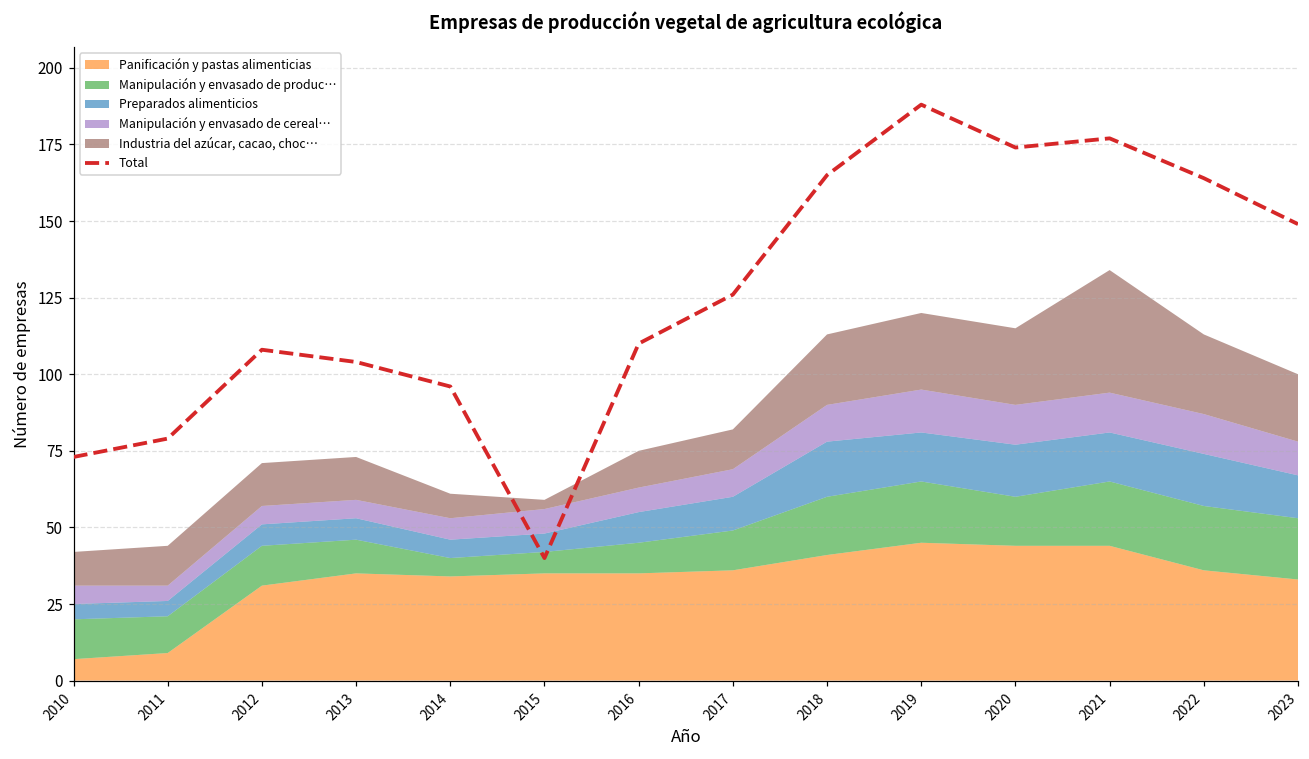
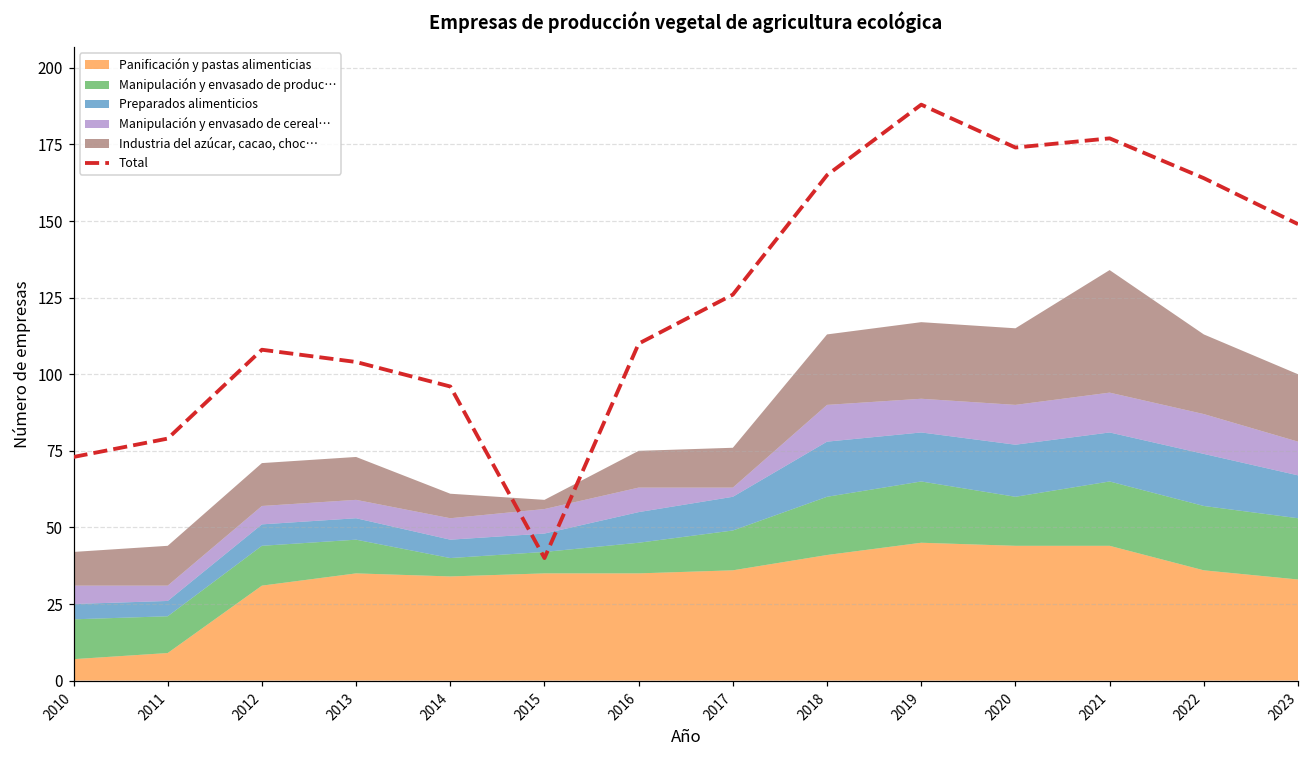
  {
    "Total": {
      "2010": 73,
      "2011": 79,
      "2012": 108,
      "2013": 104,
      "2014": 96,
      "2015": 40,
      "2016": 110,
      "2017": 126,
      "2018": 165,
      "2019": 188,
      "2020": 174,
      "2021": 177,
      "2022": 164,
      "2023": 149
    },
    "Panificación y pastas alimenticias": {
      "2010": 7,
      "2011": 9,
      "2012": 31,
      "2013": 35,
      "2014": 34,
      "2015": 35,
      "2016": 35,
      "2017": 36,
      "2018": 41,
      "2019": 45,
      "2020": 44,
      "2021": 44,
      "2022": 36,
      "2023": 33
    },
    "Manipulación y envasado de produc…": {
      "2010": 13,
      "2011": 12,
      "2012": 13,
      "2013": 11,
      "2014": 6,
      "2015": 7,
      "2016": 10,
      "2017": 13,
      "2018": 19,
      "2019": 20,
      "2020": 16,
      "2021": 21,
      "2022": 21,
      "2023": 20
    },
    "Preparados alimenticios": {
      "2010": 5,
      "2011": 5,
      "2012": 7,
      "2013": 7,
      "2014": 6,
      "2015": 6,
      "2016": 10,
      "2017": 11,
      "2018": 18,
      "2019": 16,
      "2020": 17,
      "2021": 16,
      "2022": 17,
      "2023": 14
    },
    "Manipulación y envasado de cereal…": {
      "2010": 6,
      "2011": 5,
      "2012": 6,
      "2013": 6,
      "2014": 7,
      "2015": 8,
      "2016": 8,
-     "2017": 9,
+     "2017": 3,
      "2018": 12,
-     "2019": 14,
+     "2019": 11,
      "2020": 13,
      "2021": 13,
      "2022": 13,
      "2023": 11
    },
    "Industria del azúcar, cacao, choc…": {
      "2010": 11,
      "2011": 13,
      "2012": 14,
      "2013": 14,
      "2014": 8,
      "2015": 3,
      "2016": 12,
      "2017": 13,
      "2018": 23,
      "2019": 25,
      "2020": 25,
      "2021": 40,
      "2022": 26,
      "2023": 22
    }
  }
